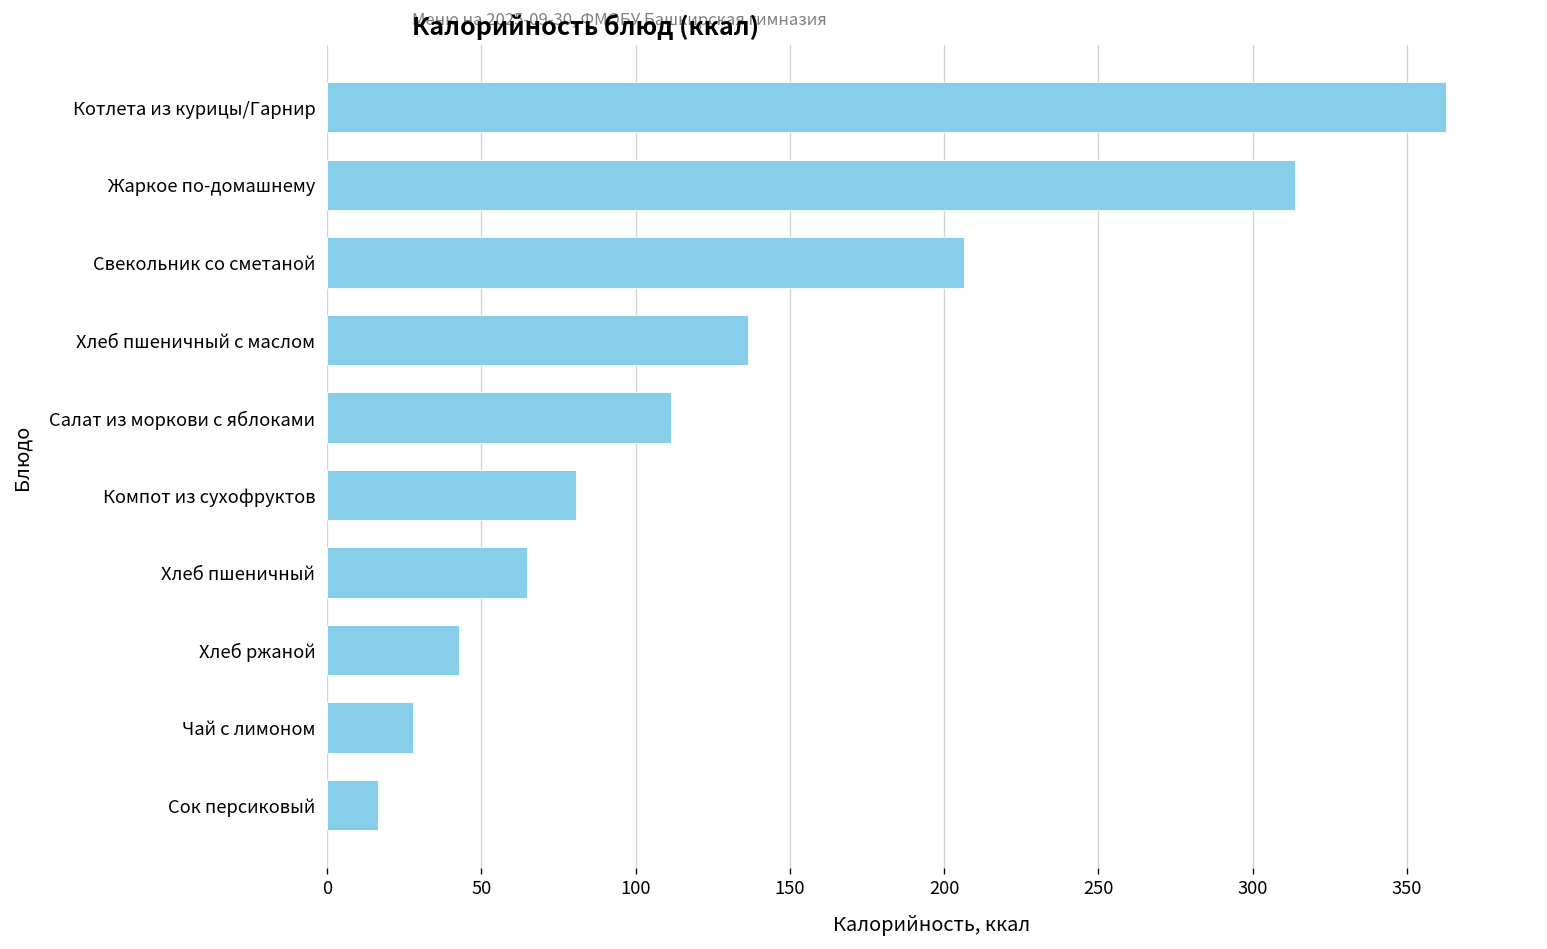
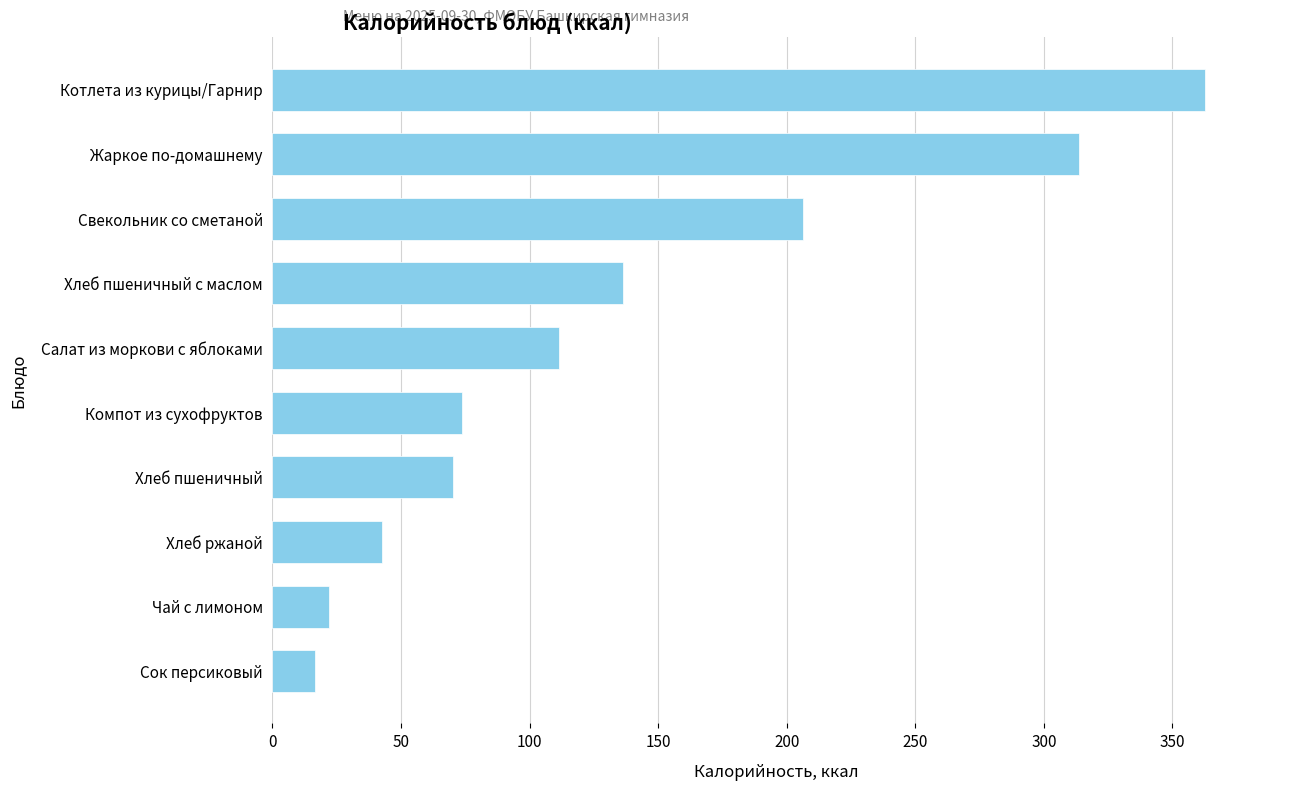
  {
    "Котлета из курицы/Гарнир": 363,
    "Жаркое по-домашнему": 314,
    "Свекольник со сметаной": 206,
    "Хлеб пшеничный с маслом": 136,
    "Салат из моркови с яблоками": 111,
-   "Компот из сухофруктов": 81,
-   "Хлеб пшеничный": 65,
+   "Компот из сухофруктов": 74,
+   "Хлеб пшеничный": 70,
    "Хлеб ржаной": 43,
-   "Чай с лимоном": 28,
+   "Чай с лимоном": 22,
    "Сок персиковый": 17
  }
